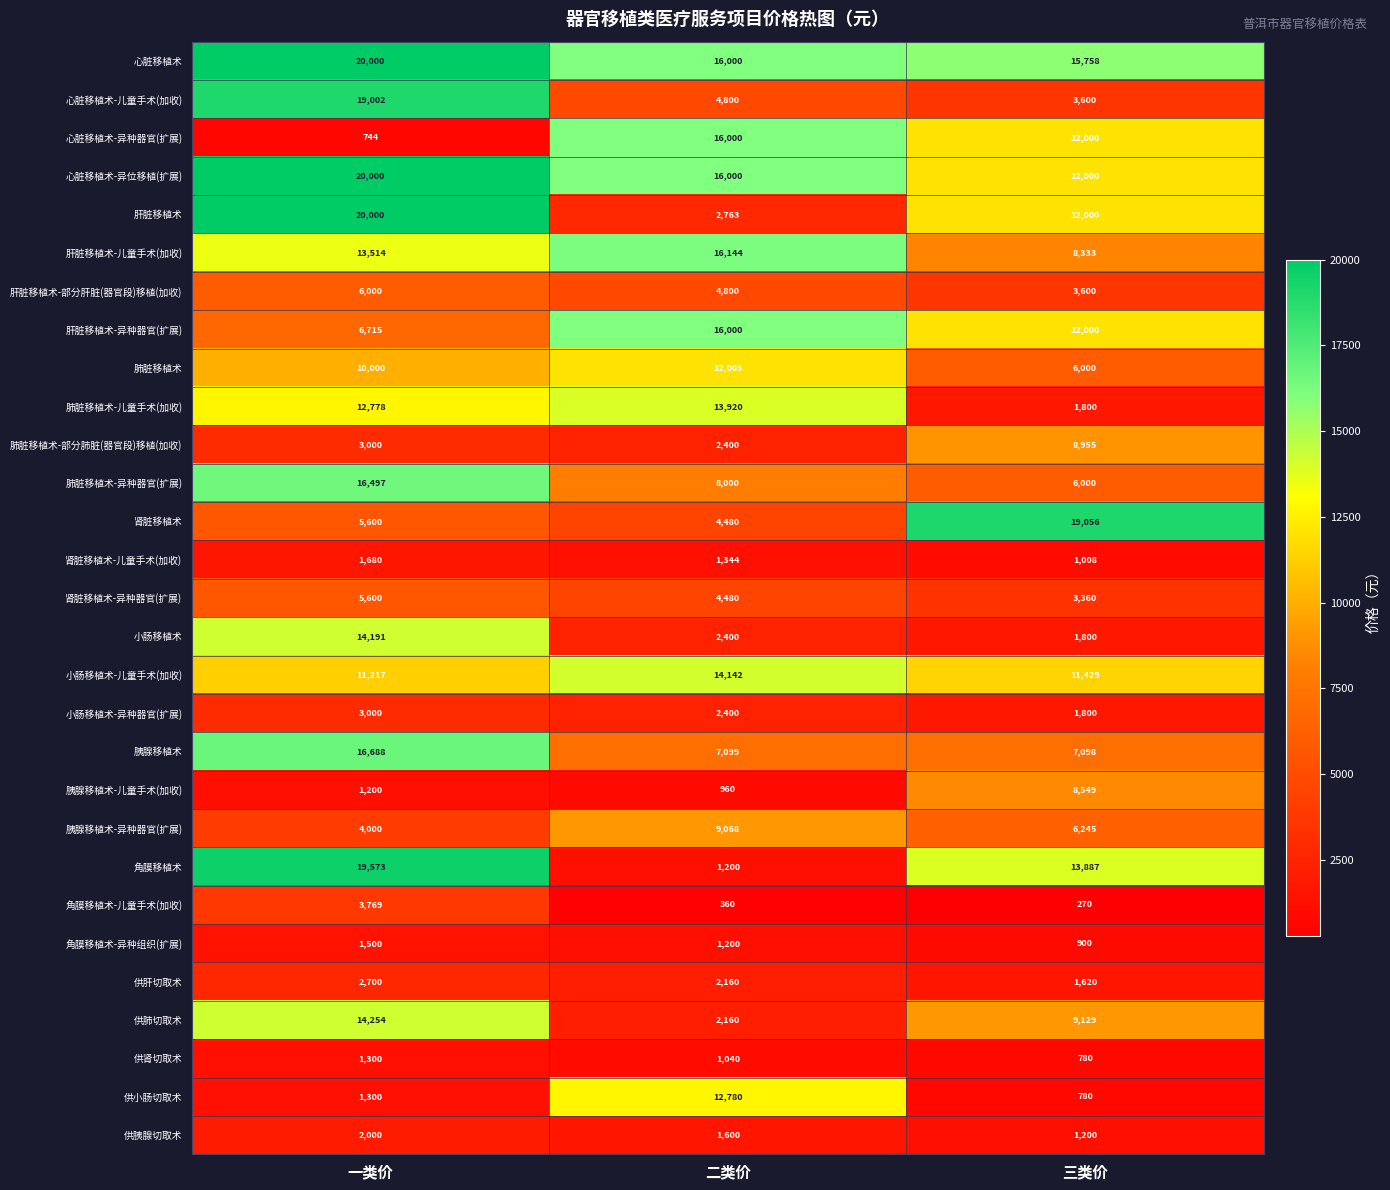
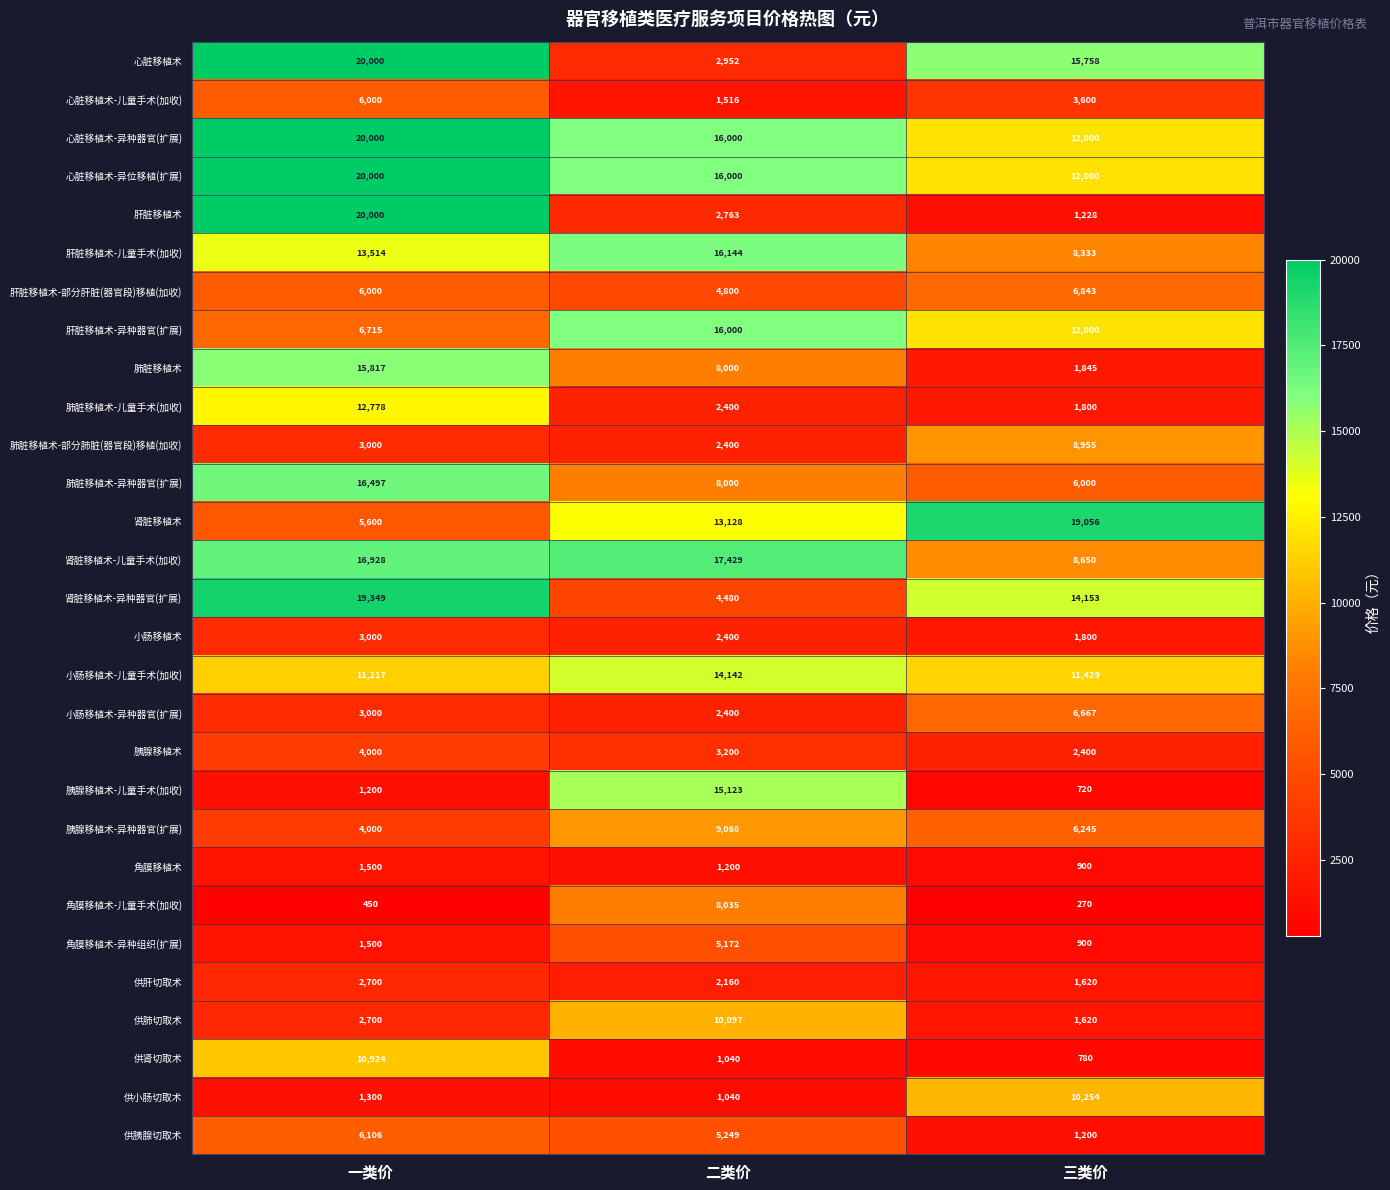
  {
    "心脏移植术": {
      "一类价": "20,000",
-     "二类价": "16,000",
+     "二类价": "2,952",
      "三类价": "15,758"
    },
    "心脏移植术-儿童手术(加收)": {
-     "一类价": "19,002",
-     "二类价": "4,800",
+     "一类价": "6,000",
+     "二类价": "1,516",
      "三类价": "3,600"
    },
    "心脏移植术-异种器官(扩展)": {
-     "一类价": "744",
+     "一类价": "20,000",
      "二类价": "16,000",
      "三类价": "12,000"
    },
    "心脏移植术-异位移植(扩展)": {
      "一类价": "20,000",
      "二类价": "16,000",
      "三类价": "12,000"
    },
    "肝脏移植术": {
      "一类价": "20,000",
      "二类价": "2,763",
-     "三类价": "12,000"
+     "三类价": "1,228"
    },
    "肝脏移植术-儿童手术(加收)": {
      "一类价": "13,514",
      "二类价": "16,144",
      "三类价": "8,333"
    },
    "肝脏移植术-部分肝脏(器官段)移植(加收)": {
      "一类价": "6,000",
      "二类价": "4,800",
-     "三类价": "3,600"
+     "三类价": "6,843"
    },
    "肝脏移植术-异种器官(扩展)": {
      "一类价": "6,715",
      "二类价": "16,000",
      "三类价": "12,000"
    },
    "肺脏移植术": {
-     "一类价": "10,000",
-     "二类价": "12,005",
-     "三类价": "6,000"
+     "一类价": "15,817",
+     "二类价": "8,000",
+     "三类价": "1,845"
    },
    "肺脏移植术-儿童手术(加收)": {
      "一类价": "12,778",
-     "二类价": "13,920",
+     "二类价": "2,400",
      "三类价": "1,800"
    },
    "肺脏移植术-部分肺脏(器官段)移植(加收)": {
      "一类价": "3,000",
      "二类价": "2,400",
      "三类价": "8,955"
    },
    "肺脏移植术-异种器官(扩展)": {
      "一类价": "16,497",
      "二类价": "8,000",
      "三类价": "6,000"
    },
    "肾脏移植术": {
      "一类价": "5,600",
-     "二类价": "4,480",
+     "二类价": "13,128",
      "三类价": "19,056"
    },
    "肾脏移植术-儿童手术(加收)": {
-     "一类价": "1,680",
-     "二类价": "1,344",
-     "三类价": "1,008"
+     "一类价": "16,928",
+     "二类价": "17,429",
+     "三类价": "8,650"
    },
    "肾脏移植术-异种器官(扩展)": {
-     "一类价": "5,600",
+     "一类价": "19,349",
      "二类价": "4,480",
-     "三类价": "3,360"
+     "三类价": "14,153"
    },
    "小肠移植术": {
-     "一类价": "14,191",
+     "一类价": "3,000",
      "二类价": "2,400",
      "三类价": "1,800"
    },
    "小肠移植术-儿童手术(加收)": {
      "一类价": "11,217",
      "二类价": "14,142",
      "三类价": "11,429"
    },
    "小肠移植术-异种器官(扩展)": {
      "一类价": "3,000",
      "二类价": "2,400",
-     "三类价": "1,800"
+     "三类价": "6,667"
    },
    "胰腺移植术": {
-     "一类价": "16,688",
-     "二类价": "7,099",
-     "三类价": "7,098"
+     "一类价": "4,000",
+     "二类价": "3,200",
+     "三类价": "2,400"
    },
    "胰腺移植术-儿童手术(加收)": {
      "一类价": "1,200",
-     "二类价": "960",
-     "三类价": "8,549"
+     "二类价": "15,123",
+     "三类价": "720"
    },
    "胰腺移植术-异种器官(扩展)": {
      "一类价": "4,000",
      "二类价": "9,068",
      "三类价": "6,245"
    },
    "角膜移植术": {
-     "一类价": "19,573",
+     "一类价": "1,500",
      "二类价": "1,200",
-     "三类价": "13,887"
+     "三类价": "900"
    },
    "角膜移植术-儿童手术(加收)": {
-     "一类价": "3,769",
-     "二类价": "360",
+     "一类价": "450",
+     "二类价": "8,035",
      "三类价": "270"
    },
    "角膜移植术-异种组织(扩展)": {
      "一类价": "1,500",
-     "二类价": "1,200",
+     "二类价": "5,172",
      "三类价": "900"
    },
    "供肝切取术": {
      "一类价": "2,700",
      "二类价": "2,160",
      "三类价": "1,620"
    },
    "供肺切取术": {
-     "一类价": "14,254",
-     "二类价": "2,160",
-     "三类价": "9,129"
+     "一类价": "2,700",
+     "二类价": "10,097",
+     "三类价": "1,620"
    },
    "供肾切取术": {
-     "一类价": "1,300",
+     "一类价": "10,924",
      "二类价": "1,040",
      "三类价": "780"
    },
    "供小肠切取术": {
      "一类价": "1,300",
-     "二类价": "12,780",
-     "三类价": "780"
+     "二类价": "1,040",
+     "三类价": "10,254"
    },
    "供胰腺切取术": {
-     "一类价": "2,000",
-     "二类价": "1,600",
+     "一类价": "6,106",
+     "二类价": "5,249",
      "三类价": "1,200"
    }
  }
